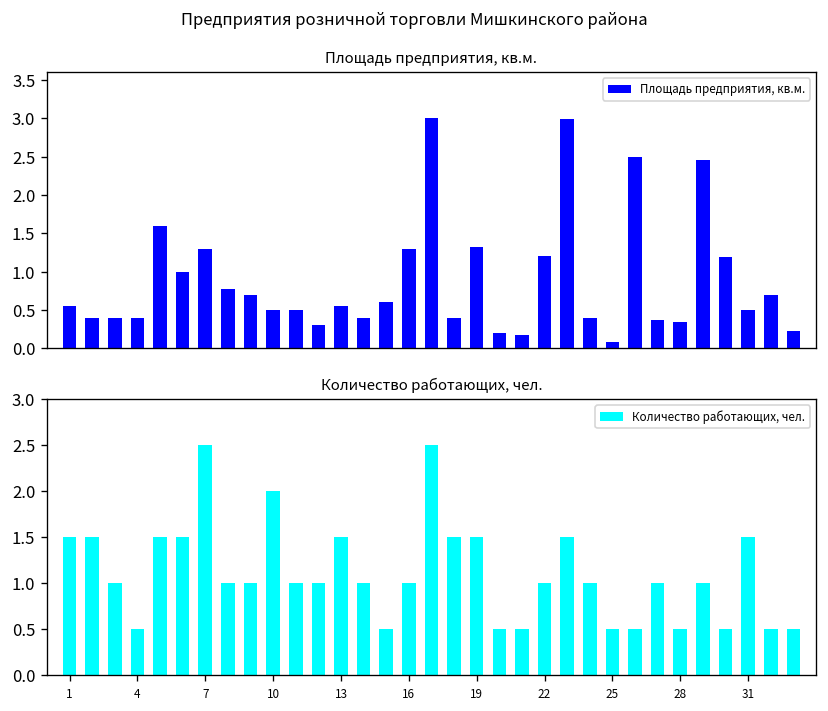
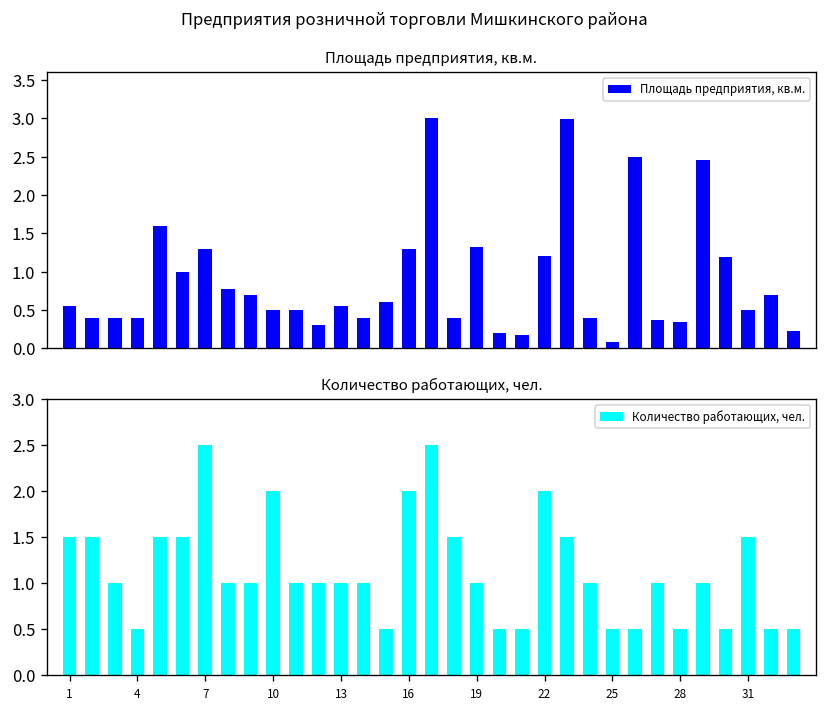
  {
    "Количество работающих, чел.": {
      "1": 1.5,
      "4": 0.5,
      "7": 2.5,
      "10": 2.0,
-     "13": 1.5,
-     "16": 1.0,
-     "19": 1.5,
-     "22": 1.0,
+     "13": 1.0,
+     "16": 2.0,
+     "19": 1.0,
+     "22": 2.0,
      "25": 0.5,
      "28": 0.5,
      "31": 1.5
    }
  }
